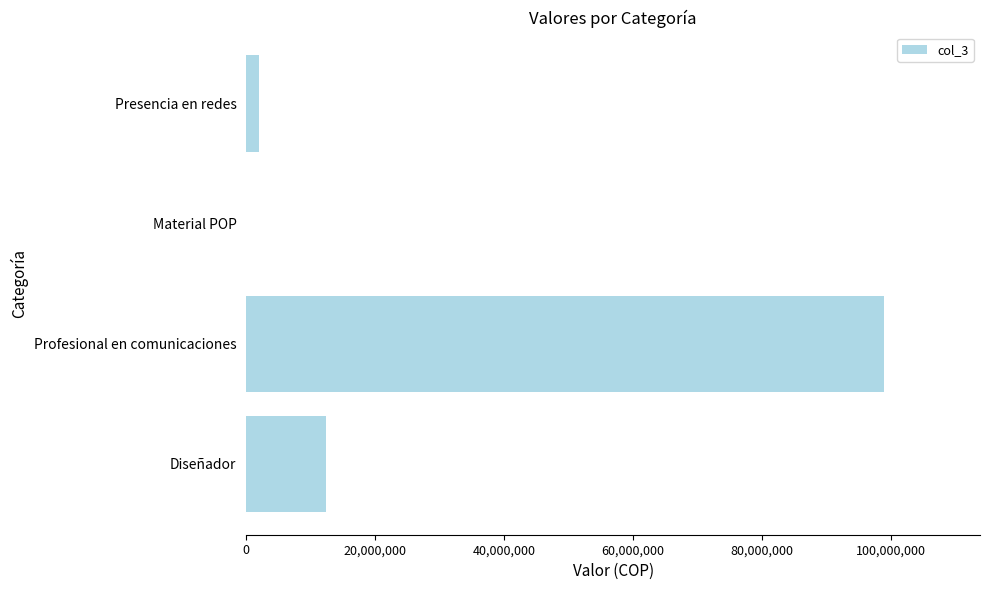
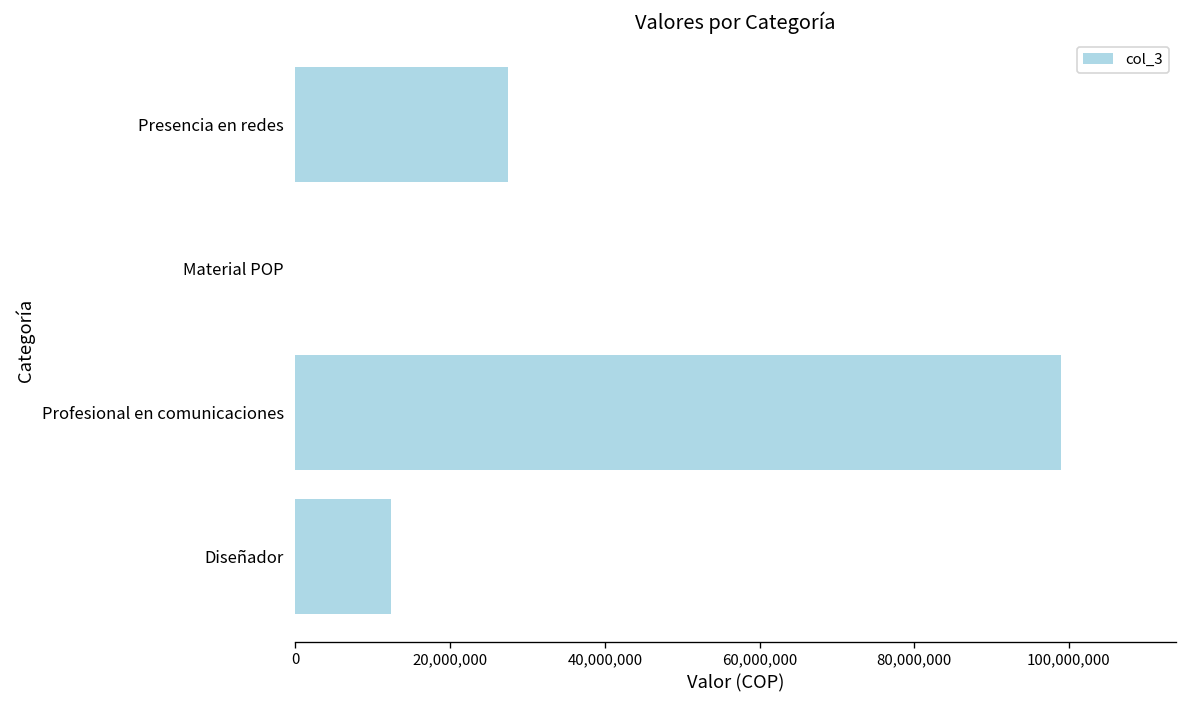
  {
-   "Presencia en redes": "2,000,000",
+   "Presencia en redes": "27,000,000",
    "Material POP": "0",
    "Profesional en comunicaciones": "99,000,000",
    "Diseñador": "12,000,000"
  }
